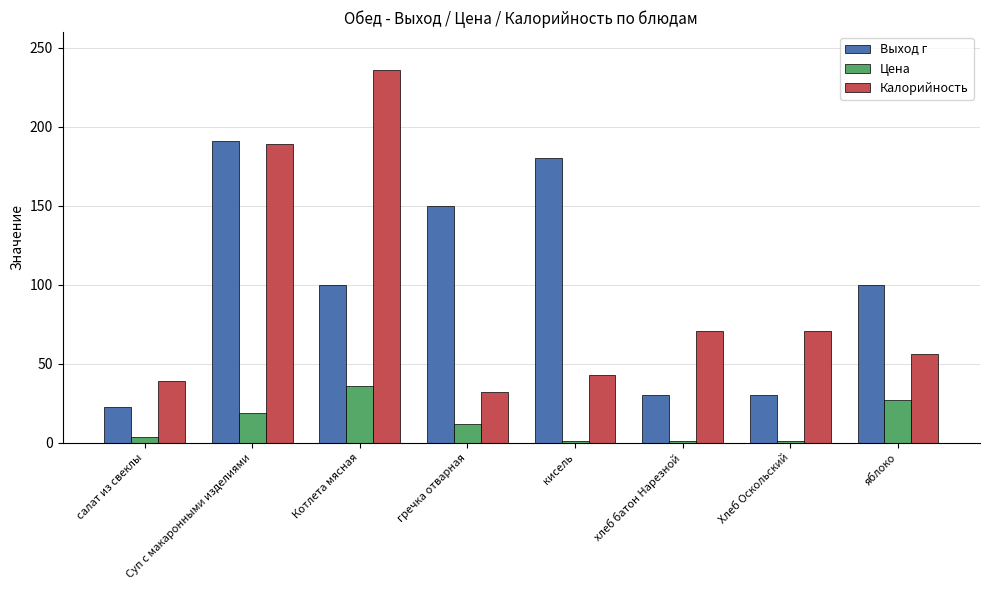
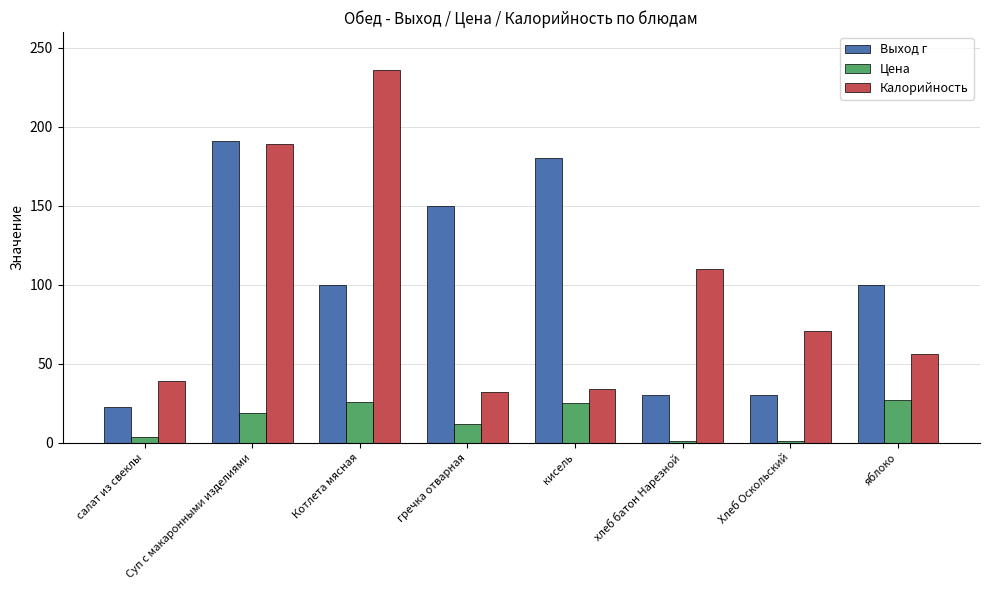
  {
    "Выход г": {
      "салат из свеклы": 23,
      "Суп с макаронными изделиями": 191,
      "Котлета мясная": 100,
      "гречка отварная": 150,
      "кисель": 180,
      "хлеб батон Нарезной": 30,
      "Хлеб Оскольский": 30,
      "яблоко": 100
    },
    "Цена": {
      "салат из свеклы": 4,
      "Суп с макаронными изделиями": 19,
-     "Котлета мясная": 36,
+     "Котлета мясная": 26,
      "гречка отварная": 12,
-     "кисель": 1,
+     "кисель": 25,
      "яблоко": 27
    },
    "Калорийность": {
      "салат из свеклы": 39,
      "Суп с макаронными изделиями": 189,
      "Котлета мясная": 236,
      "гречка отварная": 32,
-     "кисель": 43,
-     "хлеб батон Нарезной": 71,
+     "кисель": 34,
+     "хлеб батон Нарезной": 110,
      "Хлеб Оскольский": 71,
      "яблоко": 56
    }
  }
